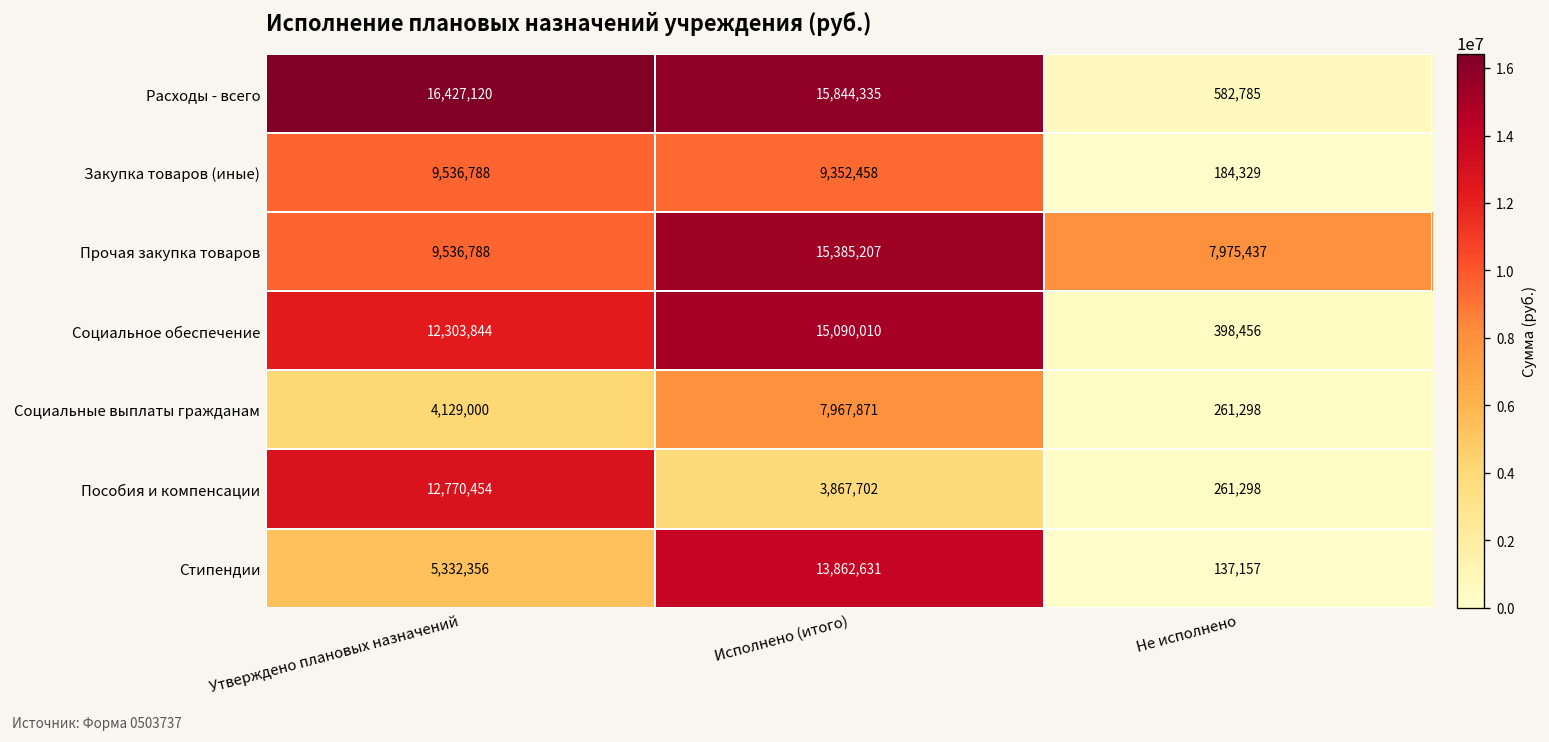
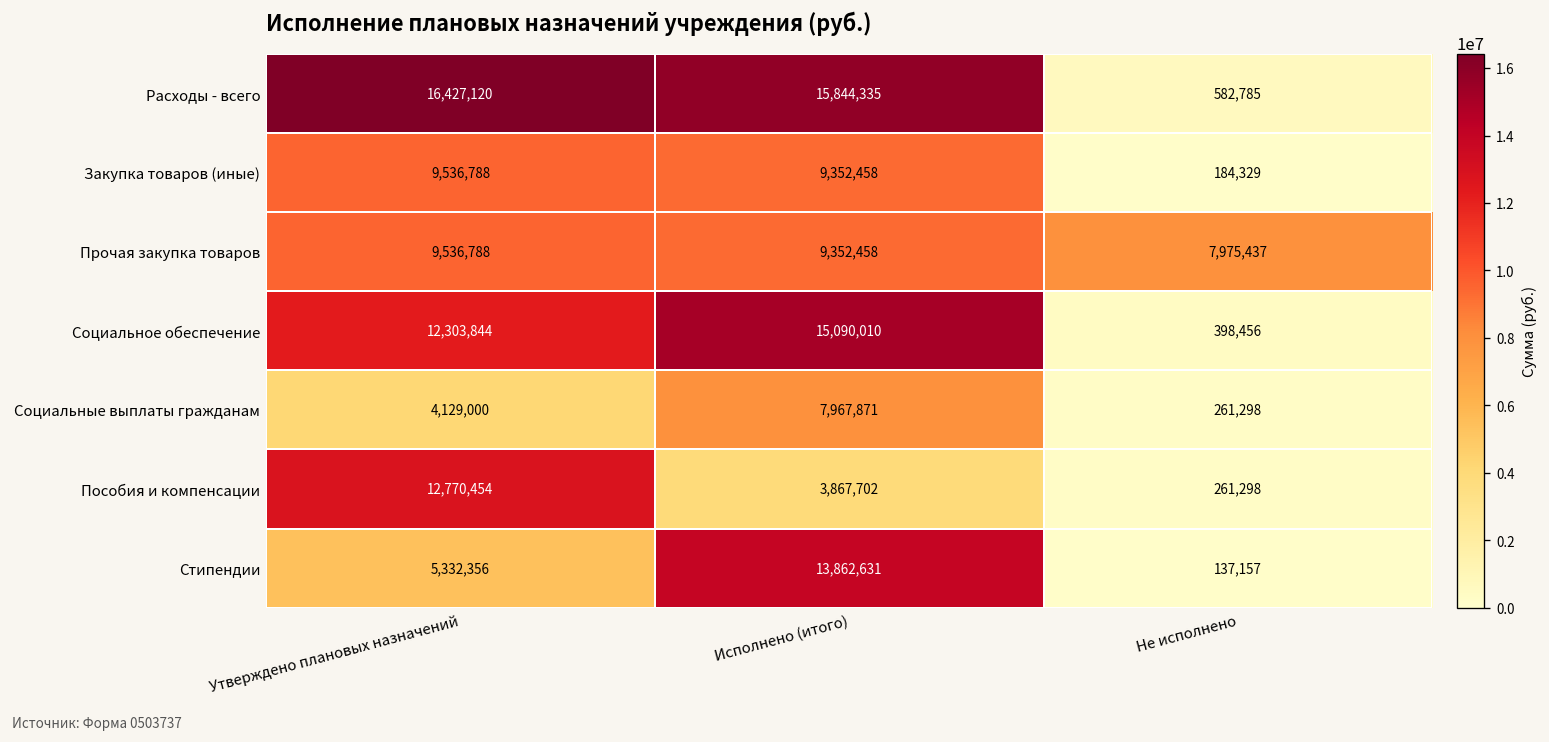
  {
    "Расходы - всего": {
      "Утверждено плановых назначений": "16,427,120",
      "Исполнено (итого)": "15,844,335",
      "Не исполнено": "582,785"
    },
    "Закупка товаров (иные)": {
      "Утверждено плановых назначений": "9,536,788",
      "Исполнено (итого)": "9,352,458",
      "Не исполнено": "184,329"
    },
    "Прочая закупка товаров": {
      "Утверждено плановых назначений": "9,536,788",
-     "Исполнено (итого)": "15,385,207",
+     "Исполнено (итого)": "9,352,458",
      "Не исполнено": "7,975,437"
    },
    "Социальное обеспечение": {
      "Утверждено плановых назначений": "12,303,844",
      "Исполнено (итого)": "15,090,010",
      "Не исполнено": "398,456"
    },
    "Социальные выплаты гражданам": {
      "Утверждено плановых назначений": "4,129,000",
      "Исполнено (итого)": "7,967,871",
      "Не исполнено": "261,298"
    },
    "Пособия и компенсации": {
      "Утверждено плановых назначений": "12,770,454",
      "Исполнено (итого)": "3,867,702",
      "Не исполнено": "261,298"
    },
    "Стипендии": {
      "Утверждено плановых назначений": "5,332,356",
      "Исполнено (итого)": "13,862,631",
      "Не исполнено": "137,157"
    }
  }
